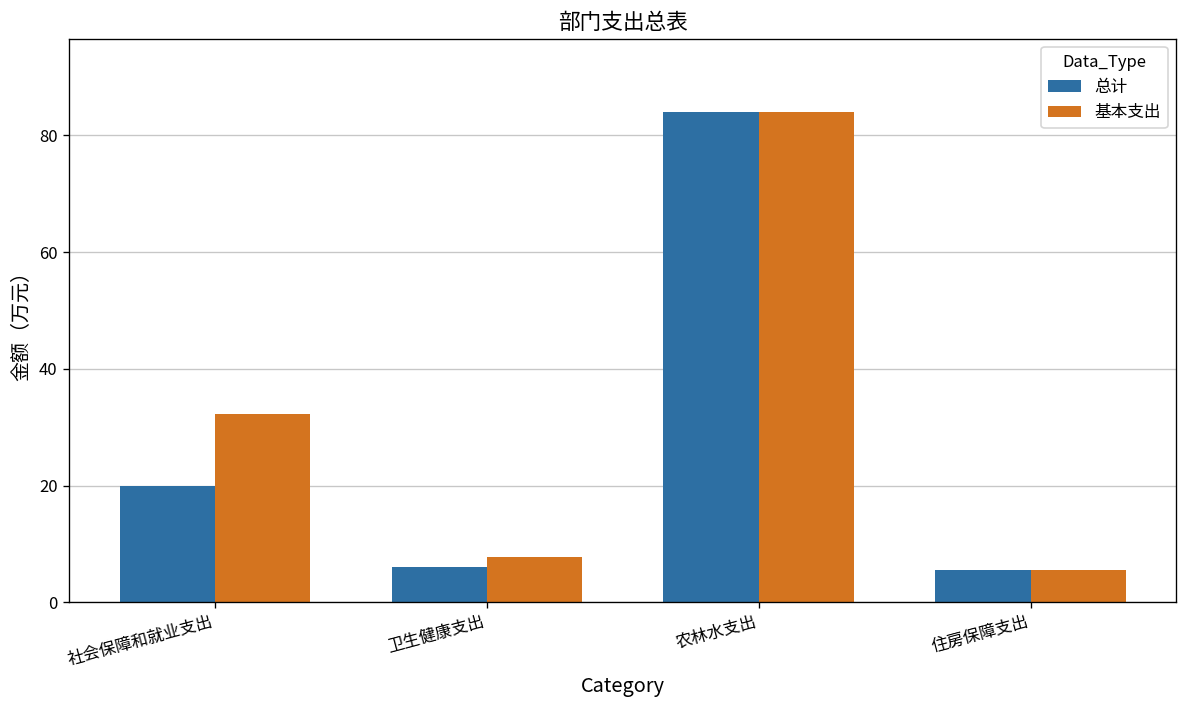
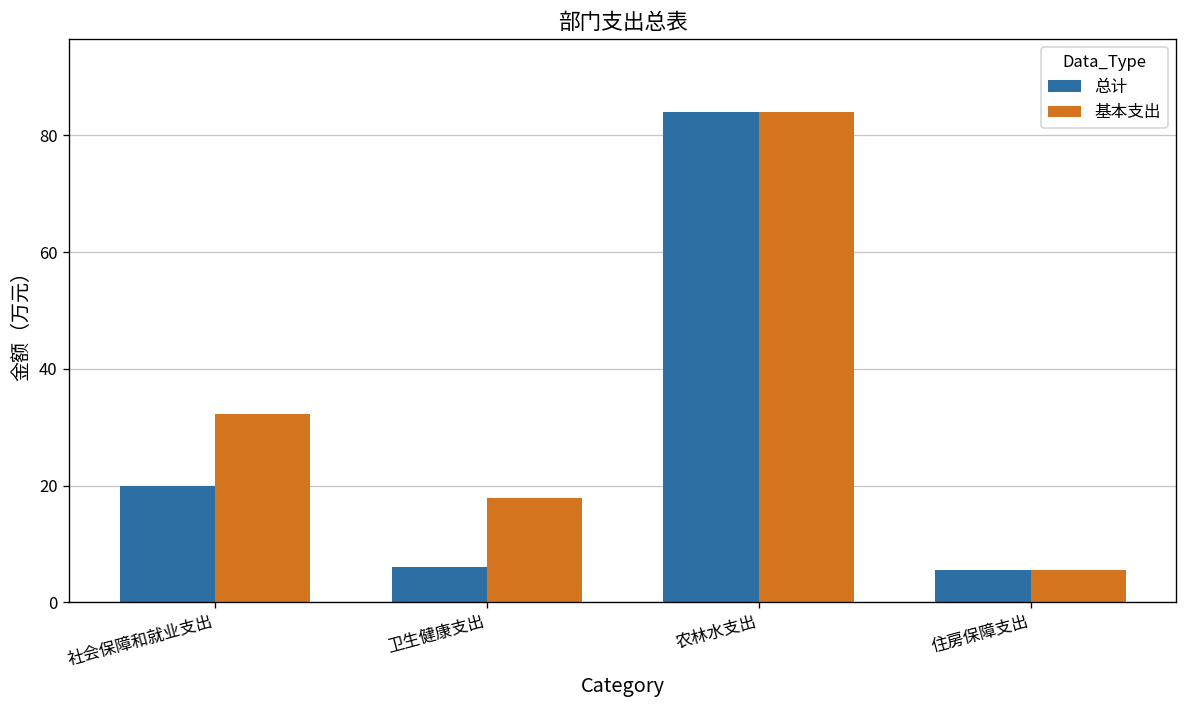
  {
    "总计": {
      "社会保障和就业支出": 20,
      "卫生健康支出": 6,
      "农林水支出": 84,
      "住房保障支出": 6
    },
    "基本支出": {
      "社会保障和就业支出": 32,
-     "卫生健康支出": 8,
+     "卫生健康支出": 18,
      "农林水支出": 84,
      "住房保障支出": 6
    }
  }
